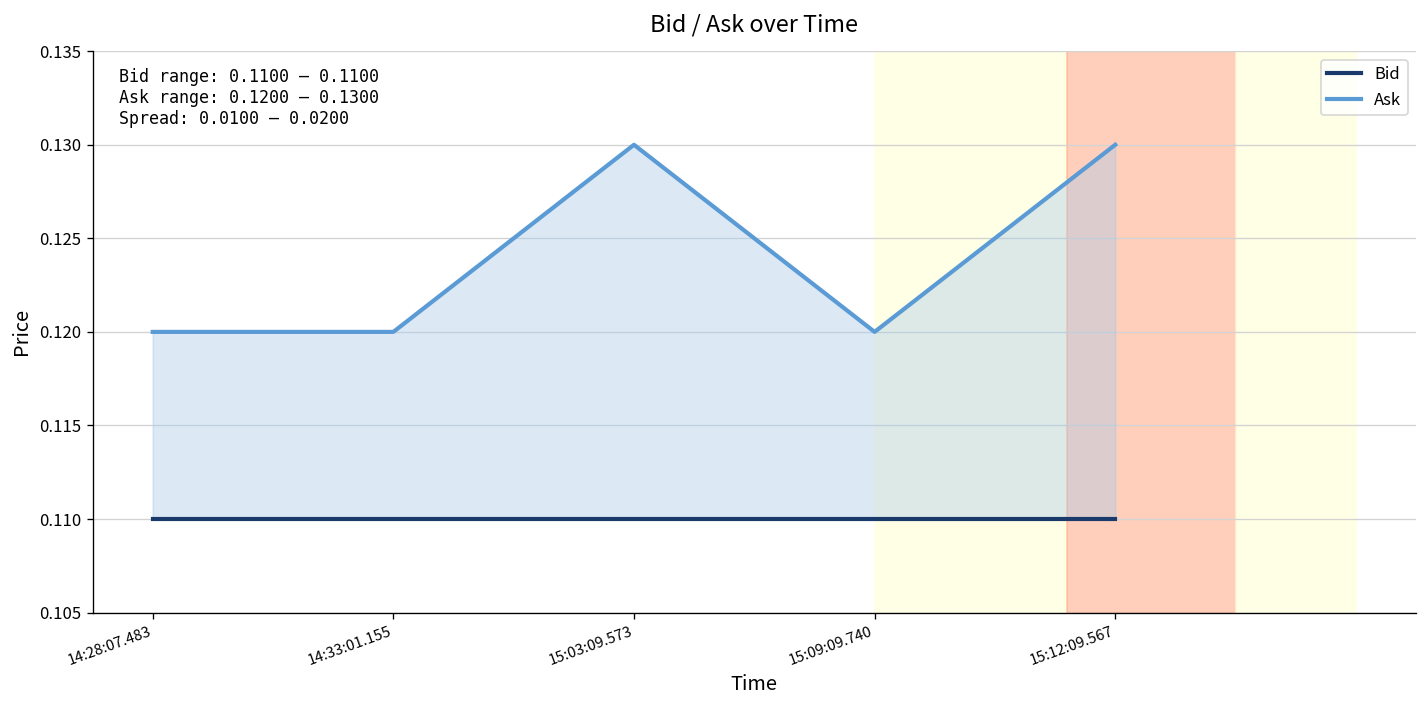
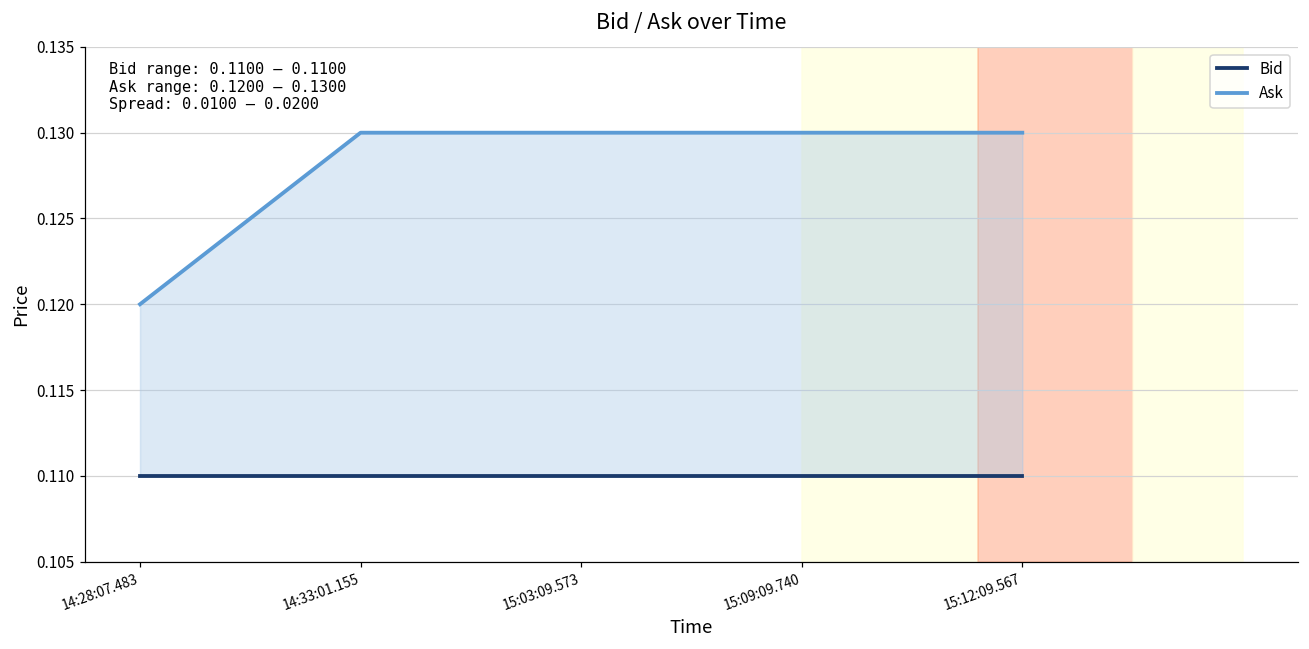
  {
    "Bid": {
      "14:28:07.483": 0.11,
      "14:33:01.155": 0.11,
      "15:03:09.573": 0.11,
      "15:09:09.740": 0.11,
      "15:12:09.567": 0.11
    },
    "Ask": {
      "14:28:07.483": 0.12,
-     "14:33:01.155": 0.12,
+     "14:33:01.155": 0.13,
      "15:03:09.573": 0.13,
-     "15:09:09.740": 0.12,
+     "15:09:09.740": 0.13,
      "15:12:09.567": 0.13
    }
  }
